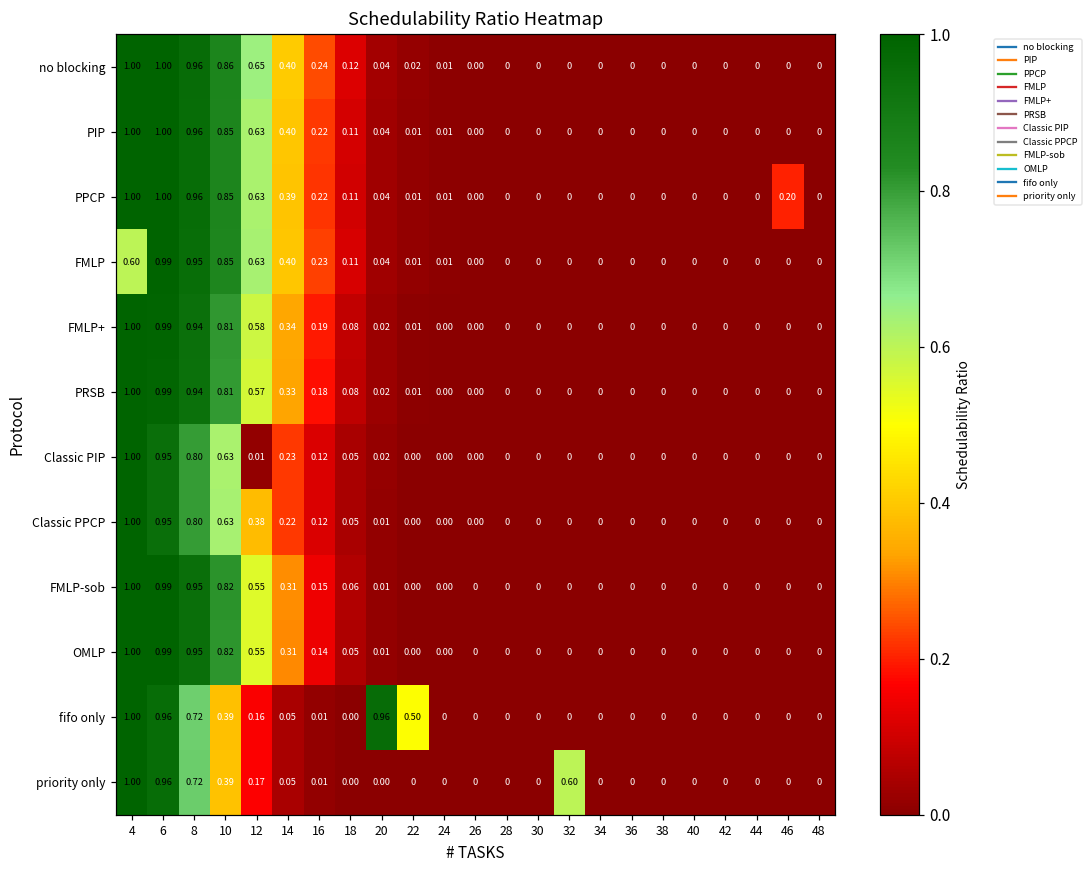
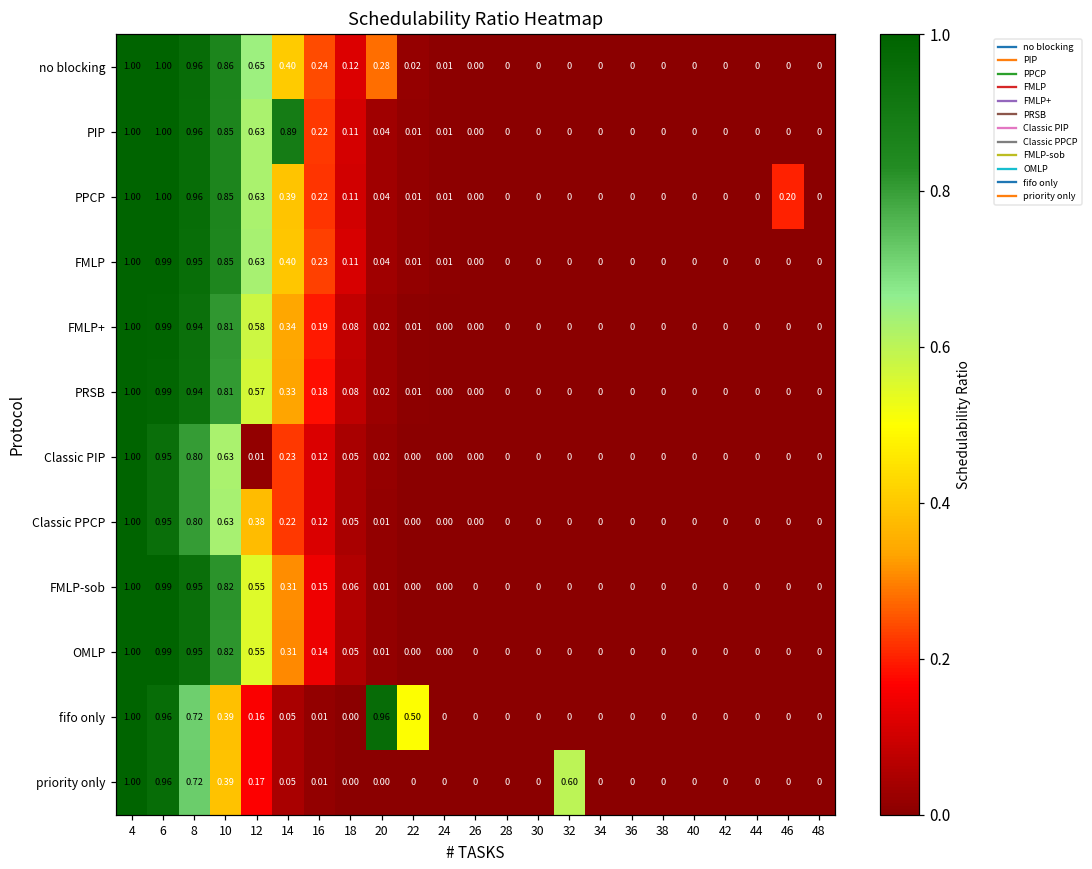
  {
    "no blocking": {
      "4": 1.00,
      "6": 1.00,
      "8": 0.96,
      "10": 0.86,
      "12": 0.65,
      "14": 0.40,
      "16": 0.24,
      "18": 0.12,
-     "20": 0.04,
+     "20": 0.28,
      "22": 0.02,
      "24": 0.01,
      "26": 0.00,
      "28": 0,
      "30": 0,
      "32": 0,
      "34": 0,
      "36": 0,
      "38": 0,
      "40": 0,
      "42": 0,
      "44": 0,
      "46": 0,
      "48": 0
    },
    "PIP": {
      "4": 1.00,
      "6": 1.00,
      "8": 0.96,
      "10": 0.85,
      "12": 0.63,
-     "14": 0.40,
+     "14": 0.89,
      "16": 0.22,
      "18": 0.11,
      "20": 0.04,
      "22": 0.01,
      "24": 0.01,
      "26": 0.00,
      "28": 0,
      "30": 0,
      "32": 0,
      "34": 0,
      "36": 0,
      "38": 0,
      "40": 0,
      "42": 0,
      "44": 0,
      "46": 0,
      "48": 0
    },
    "FMLP": {
-     "4": 0.60,
+     "4": 1.00,
      "6": 0.99,
      "8": 0.95,
      "10": 0.85,
      "12": 0.63,
      "14": 0.40,
      "16": 0.23,
      "18": 0.11,
      "20": 0.04,
      "22": 0.01,
      "24": 0.01,
      "26": 0.00,
      "28": 0,
      "30": 0,
      "32": 0,
      "34": 0,
      "36": 0,
      "38": 0,
      "40": 0,
      "42": 0,
      "44": 0,
      "46": 0,
      "48": 0
    }
  }
